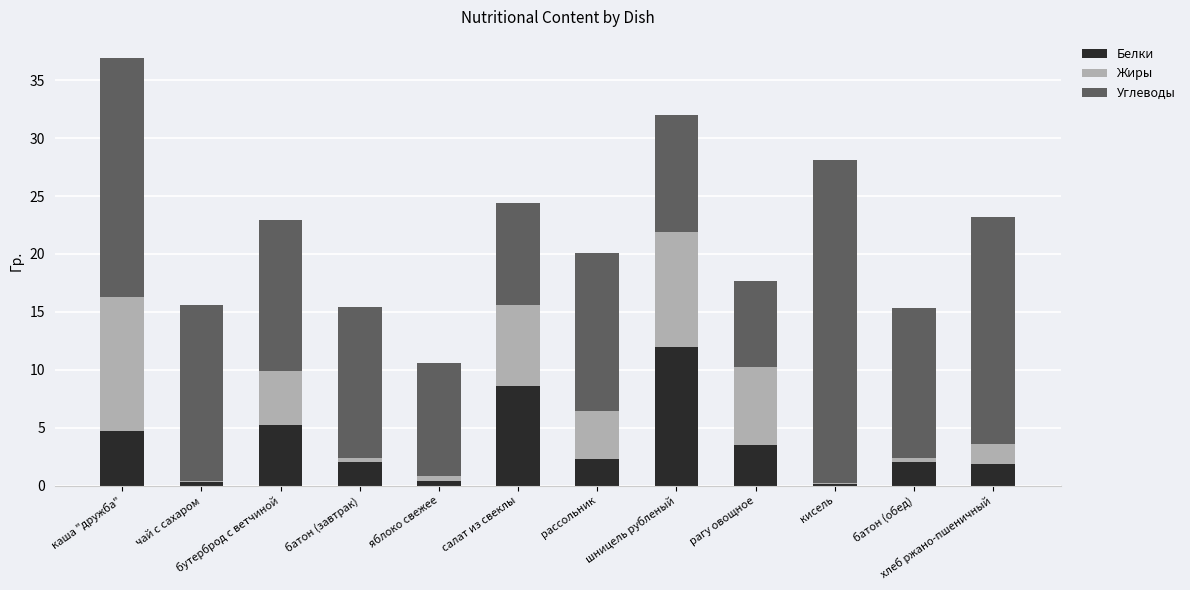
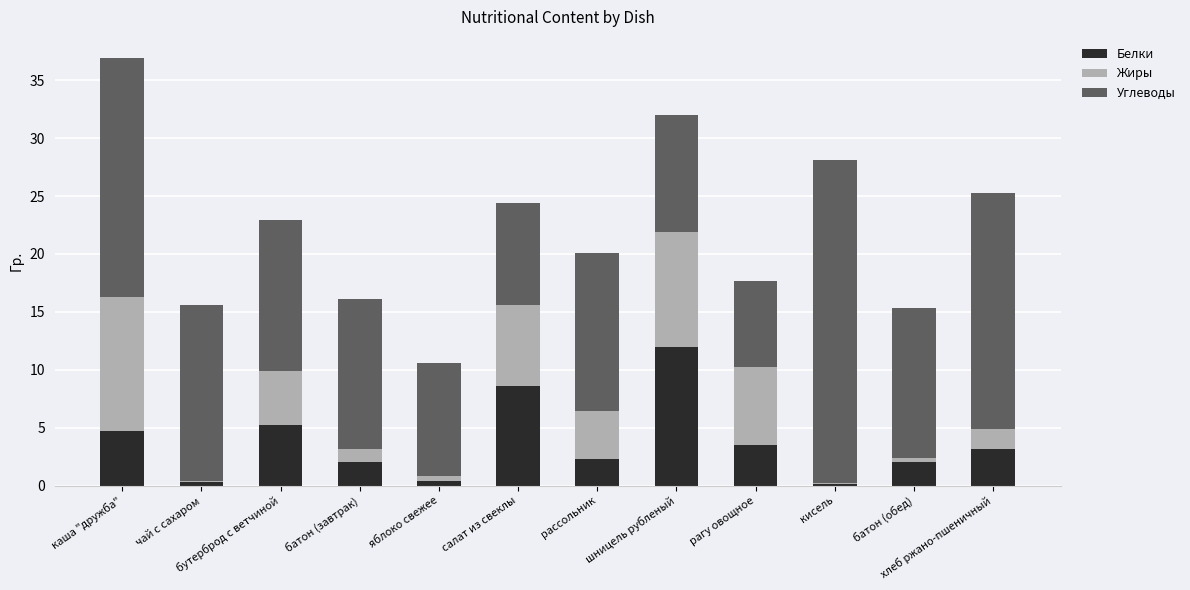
  {
    "Белки": {
      "каша \"дружба\"": 4.7,
      "чай с сахаром": 0.3,
      "бутерброд с ветчиной": 5.2,
      "батон (завтрак)": 2.0,
      "яблоко свежее": 0.4,
      "салат из свеклы": 8.6,
      "рассольник": 2.3,
      "шницель рубленый": 12.0,
      "рагу овощное": 3.5,
      "батон (обед)": 2.0,
-     "хлеб ржано-пшеничный": 1.9
+     "хлеб ржано-пшеничный": 3.2
    },
    "Жиры": {
      "каша \"дружба\"": 11.6,
      "бутерброд с ветчиной": 4.7,
-     "батон (завтрак)": 0.4,
+     "батон (завтрак)": 1.2,
      "яблоко свежее": 0.4,
      "салат из свеклы": 7.0,
      "рассольник": 4.2,
      "шницель рубленый": 9.9,
      "рагу овощное": 6.7,
      "батон (обед)": 0.3,
      "хлеб ржано-пшеничный": 1.7
    },
    "Углеводы": {
      "каша \"дружба\"": 20.6,
      "чай с сахаром": 15.2,
      "бутерброд с ветчиной": 13.0,
      "батон (завтрак)": 13.0,
      "яблоко свежее": 9.8,
      "салат из свеклы": 8.8,
      "рассольник": 13.6,
      "шницель рубленый": 10.1,
      "рагу овощное": 7.5,
      "кисель": 27.9,
      "батон (обед)": 13.0,
-     "хлеб ржано-пшеничный": 19.6
+     "хлеб ржано-пшеничный": 20.4
    }
  }
